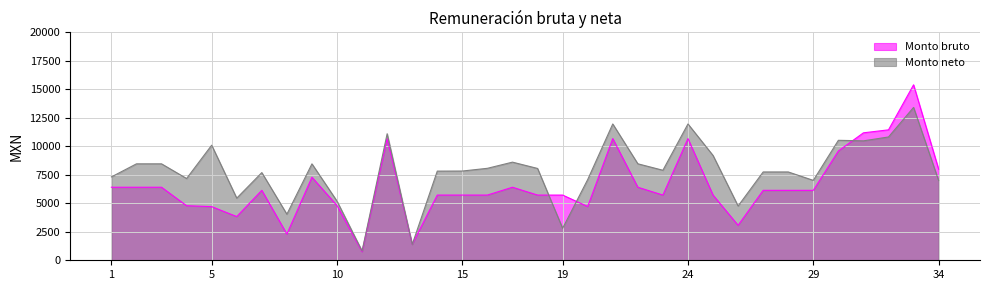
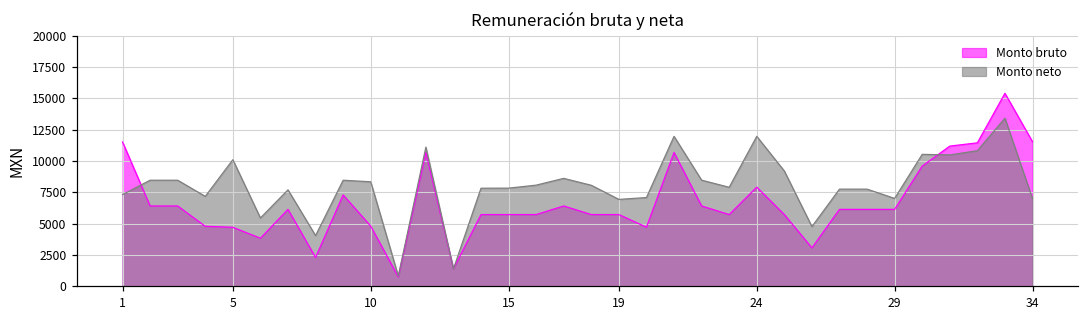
  {
    "Monto bruto": {
-     "1": 6400,
+     "1": 11500,
      "5": 4700,
      "10": 4800,
      "15": 5700,
      "19": 5700,
-     "24": 10700,
+     "24": 7900,
      "29": 6100,
-     "34": 8000
+     "34": 11500
    },
    "Monto neto": {
      "1": 7300,
      "5": 10100,
-     "10": 5200,
+     "10": 8300,
      "15": 7800,
-     "19": 2800,
+     "19": 6900,
      "24": 12000,
      "29": 7000,
      "34": 7000
    }
  }
